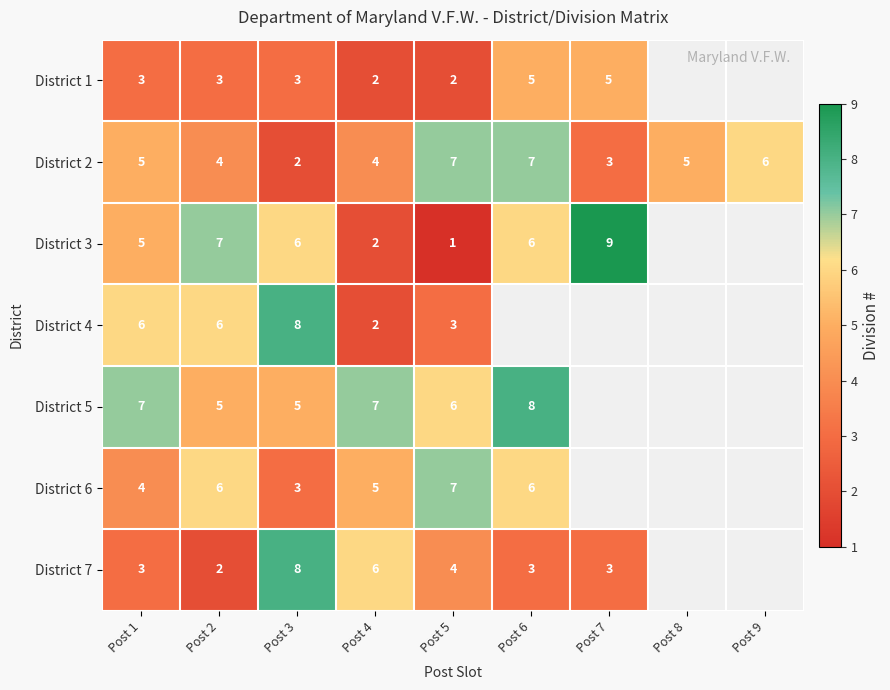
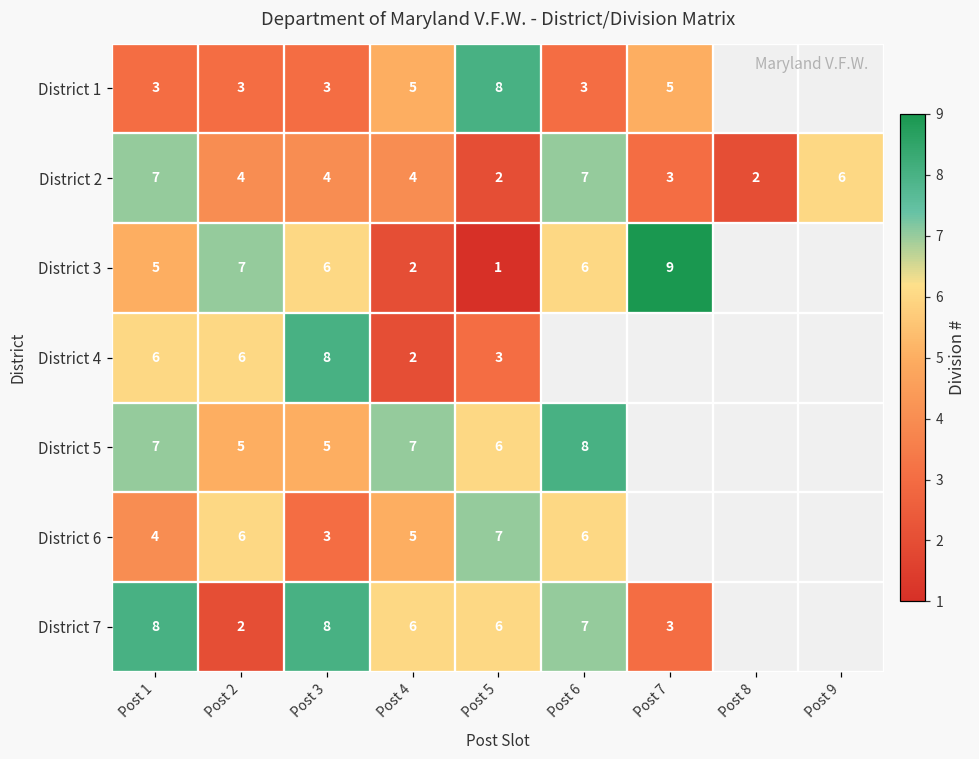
  {
    "District 1": {
      "Post 1": 3,
      "Post 2": 3,
      "Post 3": 3,
-     "Post 4": 2,
-     "Post 5": 2,
-     "Post 6": 5,
+     "Post 4": 5,
+     "Post 5": 8,
+     "Post 6": 3,
      "Post 7": 5
    },
    "District 2": {
-     "Post 1": 5,
+     "Post 1": 7,
      "Post 2": 4,
-     "Post 3": 2,
+     "Post 3": 4,
      "Post 4": 4,
-     "Post 5": 7,
+     "Post 5": 2,
      "Post 6": 7,
      "Post 7": 3,
-     "Post 8": 5,
+     "Post 8": 2,
      "Post 9": 6
    },
    "District 3": {
      "Post 1": 5,
      "Post 2": 7,
      "Post 3": 6,
      "Post 4": 2,
      "Post 5": 1,
      "Post 6": 6,
      "Post 7": 9
    },
    "District 4": {
      "Post 1": 6,
      "Post 2": 6,
      "Post 3": 8,
      "Post 4": 2,
      "Post 5": 3
    },
    "District 5": {
      "Post 1": 7,
      "Post 2": 5,
      "Post 3": 5,
      "Post 4": 7,
      "Post 5": 6,
      "Post 6": 8
    },
    "District 6": {
      "Post 1": 4,
      "Post 2": 6,
      "Post 3": 3,
      "Post 4": 5,
      "Post 5": 7,
      "Post 6": 6
    },
    "District 7": {
-     "Post 1": 3,
+     "Post 1": 8,
      "Post 2": 2,
      "Post 3": 8,
      "Post 4": 6,
-     "Post 5": 4,
-     "Post 6": 3,
+     "Post 5": 6,
+     "Post 6": 7,
      "Post 7": 3
    }
  }
